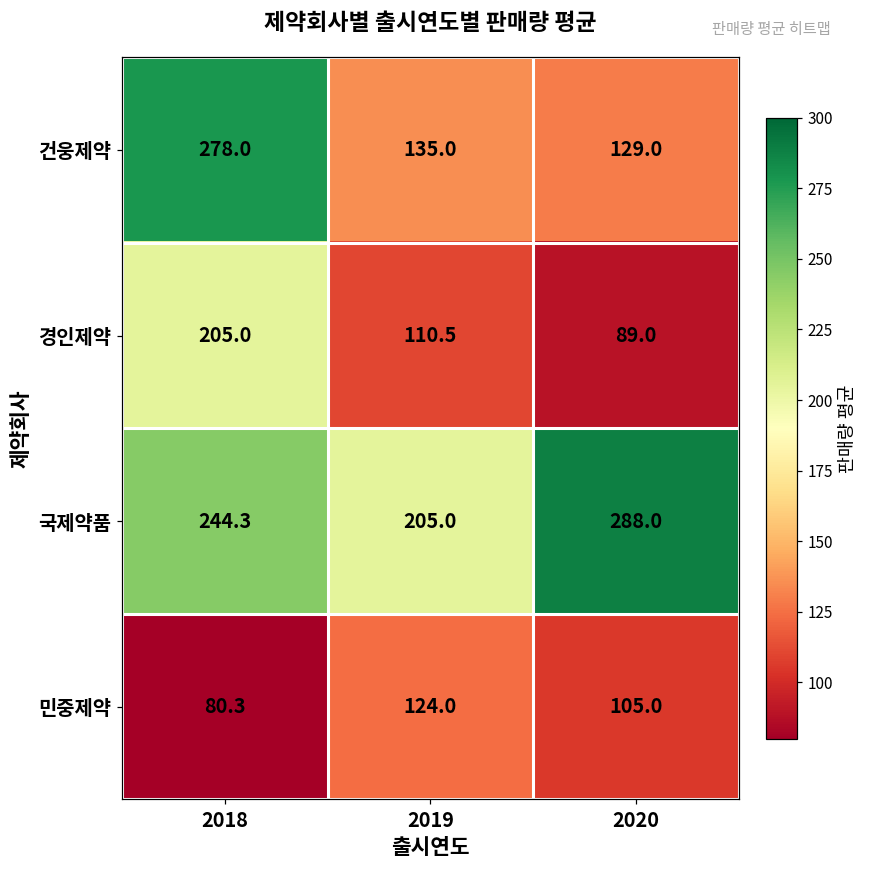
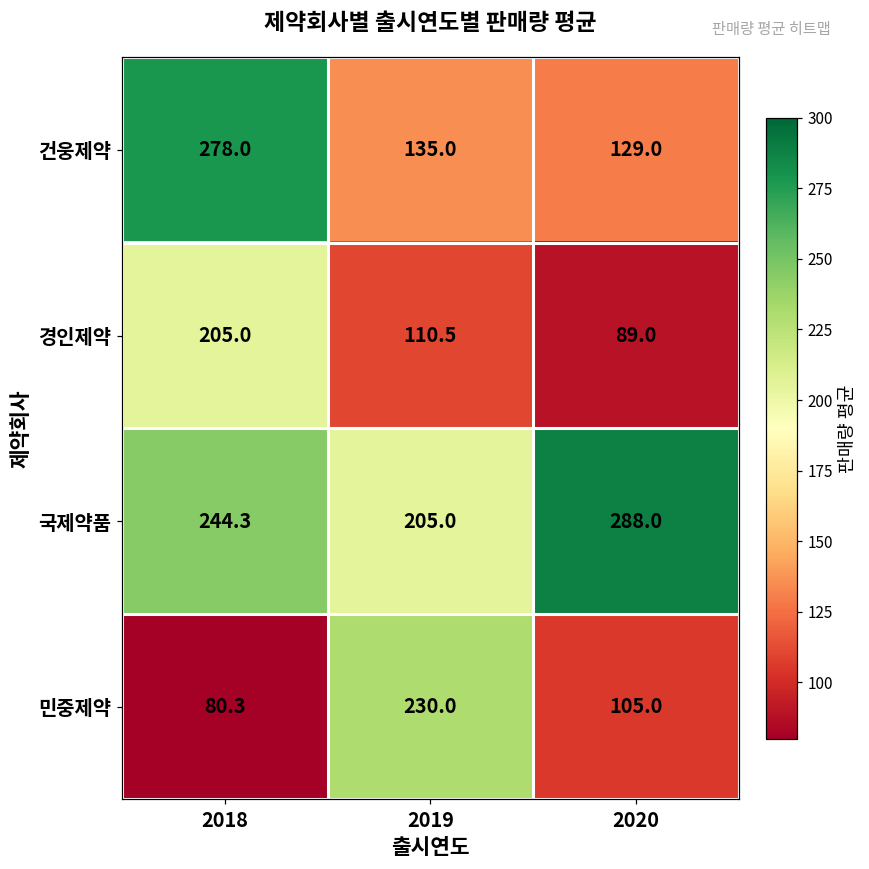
  {
    "건웅제약": {
      "2018": 278.0,
      "2019": 135.0,
      "2020": 129.0
    },
    "경인제약": {
      "2018": 205.0,
      "2019": 110.5,
      "2020": 89.0
    },
    "국제약품": {
      "2018": 244.3,
      "2019": 205.0,
      "2020": 288.0
    },
    "민중제약": {
      "2018": 80.3,
-     "2019": 124.0,
+     "2019": 230.0,
      "2020": 105.0
    }
  }
